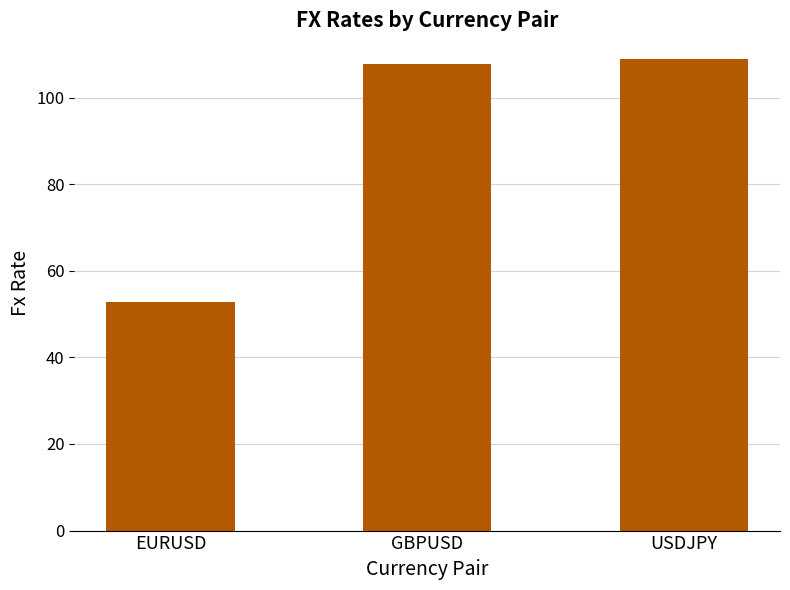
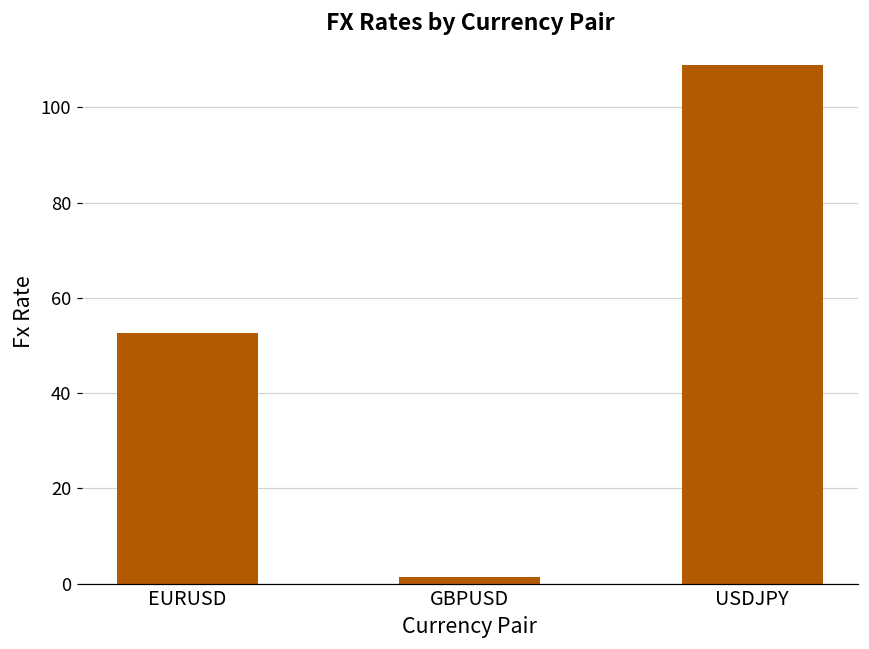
  {
    "EURUSD": 53,
-   "GBPUSD": 108,
+   "GBPUSD": 1,
    "USDJPY": 109
  }
